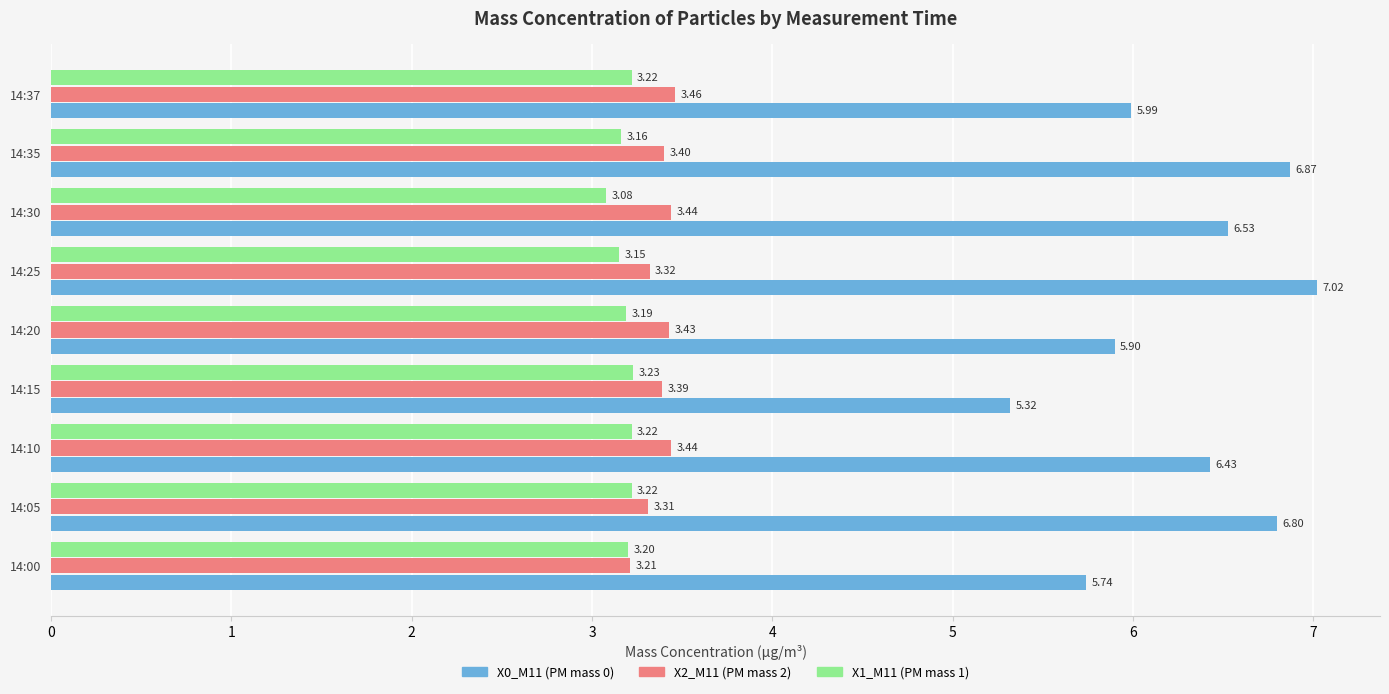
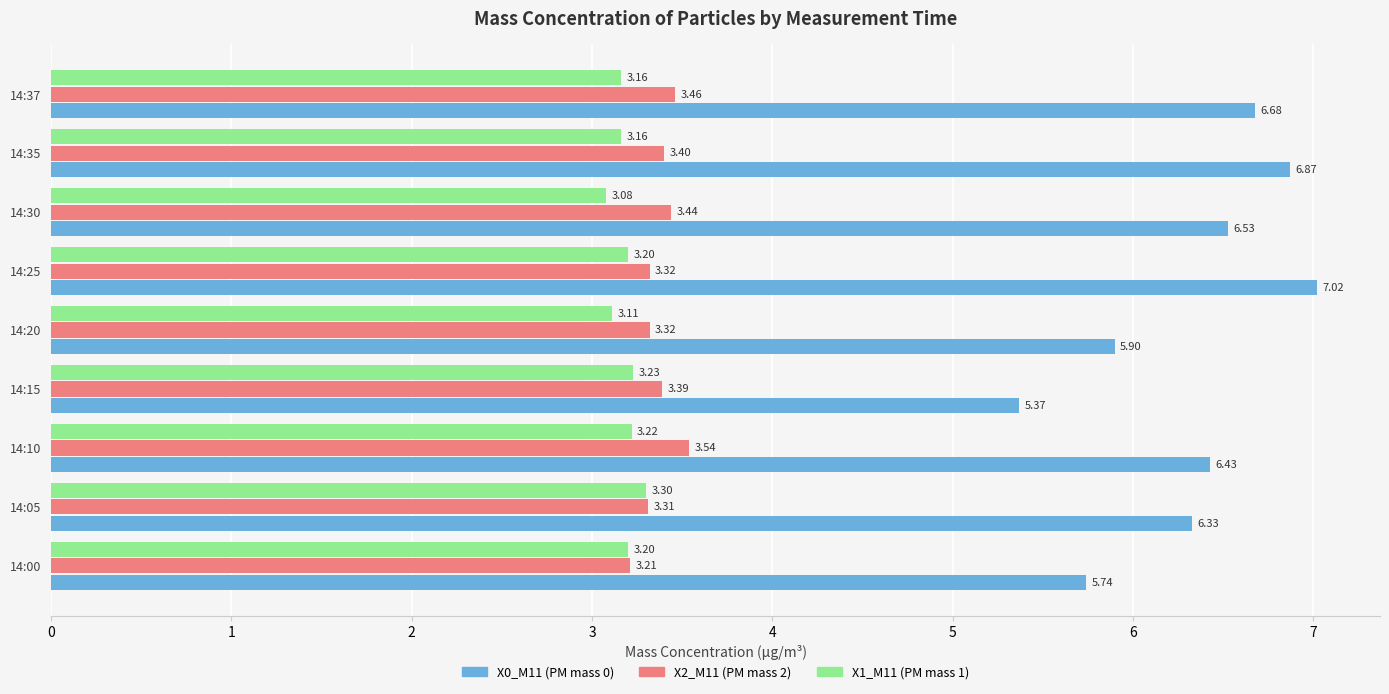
  {
    "X0_M11 (PM mass 0)": {
-     "14:37": 5.99,
+     "14:37": 6.68,
      "14:35": 6.87,
      "14:30": 6.53,
      "14:25": 7.02,
      "14:20": 5.90,
-     "14:15": 5.32,
+     "14:15": 5.37,
      "14:10": 6.43,
-     "14:05": 6.80,
+     "14:05": 6.33,
      "14:00": 5.74
    },
    "X2_M11 (PM mass 2)": {
      "14:37": 3.46,
      "14:35": 3.40,
      "14:30": 3.44,
      "14:25": 3.32,
-     "14:20": 3.43,
+     "14:20": 3.32,
      "14:15": 3.39,
-     "14:10": 3.44,
+     "14:10": 3.54,
      "14:05": 3.31,
      "14:00": 3.21
    },
    "X1_M11 (PM mass 1)": {
-     "14:37": 3.22,
+     "14:37": 3.16,
      "14:35": 3.16,
      "14:30": 3.08,
-     "14:25": 3.15,
-     "14:20": 3.19,
+     "14:25": 3.20,
+     "14:20": 3.11,
      "14:15": 3.23,
      "14:10": 3.22,
-     "14:05": 3.22,
+     "14:05": 3.30,
      "14:00": 3.20
    }
  }
